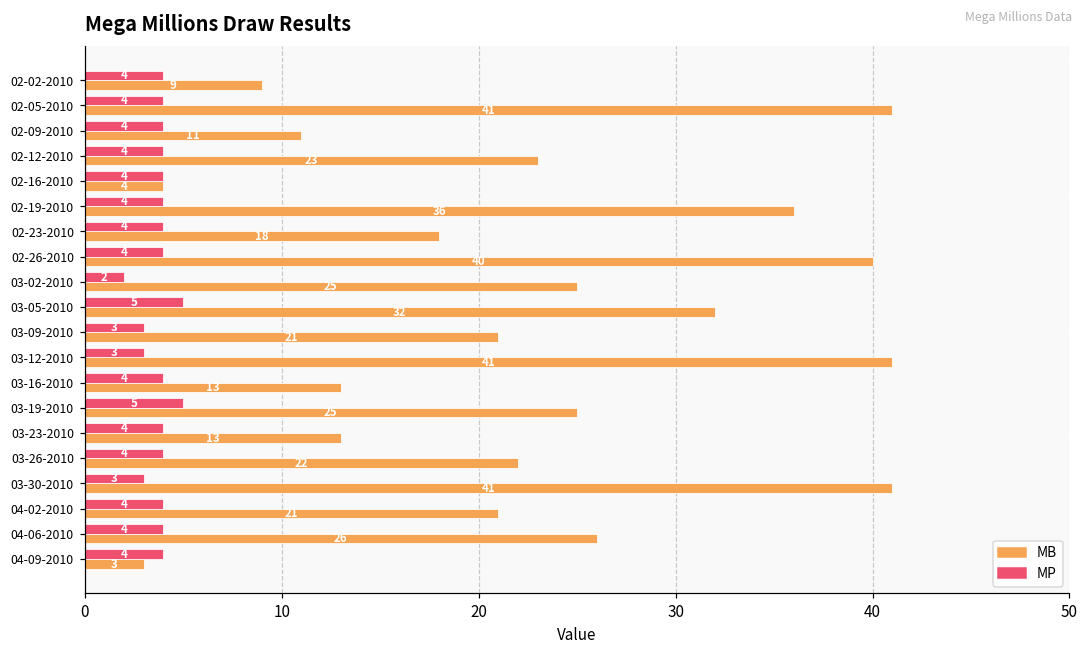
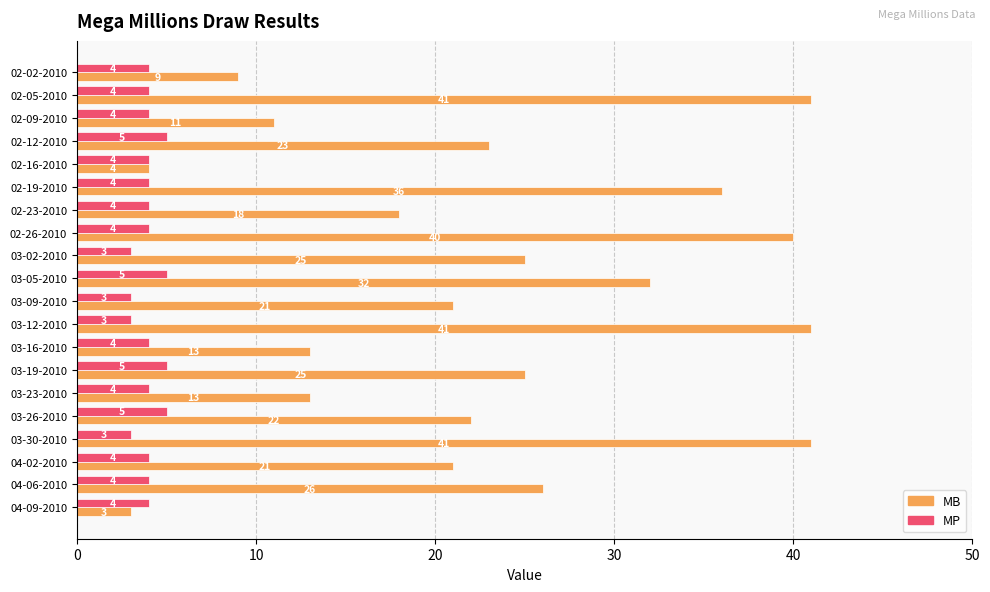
  {
    "MB": {
      "02-02-2010": 9,
      "02-05-2010": 41,
      "02-09-2010": 11,
      "02-12-2010": 23,
      "02-16-2010": 4,
      "02-19-2010": 36,
      "02-23-2010": 18,
      "02-26-2010": 40,
      "03-02-2010": 25,
      "03-05-2010": 32,
      "03-09-2010": 21,
      "03-12-2010": 41,
      "03-16-2010": 13,
      "03-19-2010": 25,
      "03-23-2010": 13,
      "03-26-2010": 22,
      "03-30-2010": 41,
      "04-02-2010": 21,
      "04-06-2010": 26,
      "04-09-2010": 3
    },
    "MP": {
      "02-02-2010": 4,
      "02-05-2010": 4,
      "02-09-2010": 4,
-     "02-12-2010": 4,
+     "02-12-2010": 5,
      "02-16-2010": 4,
      "02-19-2010": 4,
      "02-23-2010": 4,
      "02-26-2010": 4,
-     "03-02-2010": 2,
+     "03-02-2010": 3,
      "03-05-2010": 5,
      "03-09-2010": 3,
      "03-12-2010": 3,
      "03-16-2010": 4,
      "03-19-2010": 5,
      "03-23-2010": 4,
-     "03-26-2010": 4,
+     "03-26-2010": 5,
      "03-30-2010": 3,
      "04-02-2010": 4,
      "04-06-2010": 4,
      "04-09-2010": 4
    }
  }
